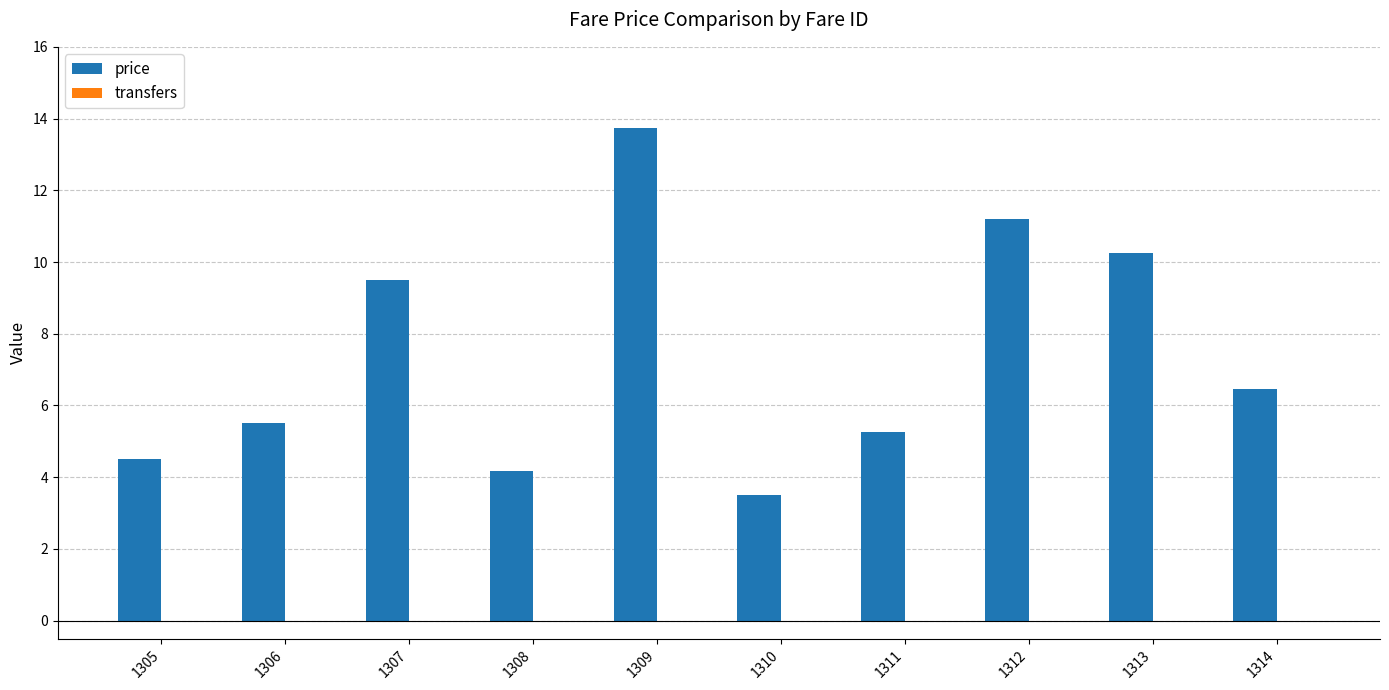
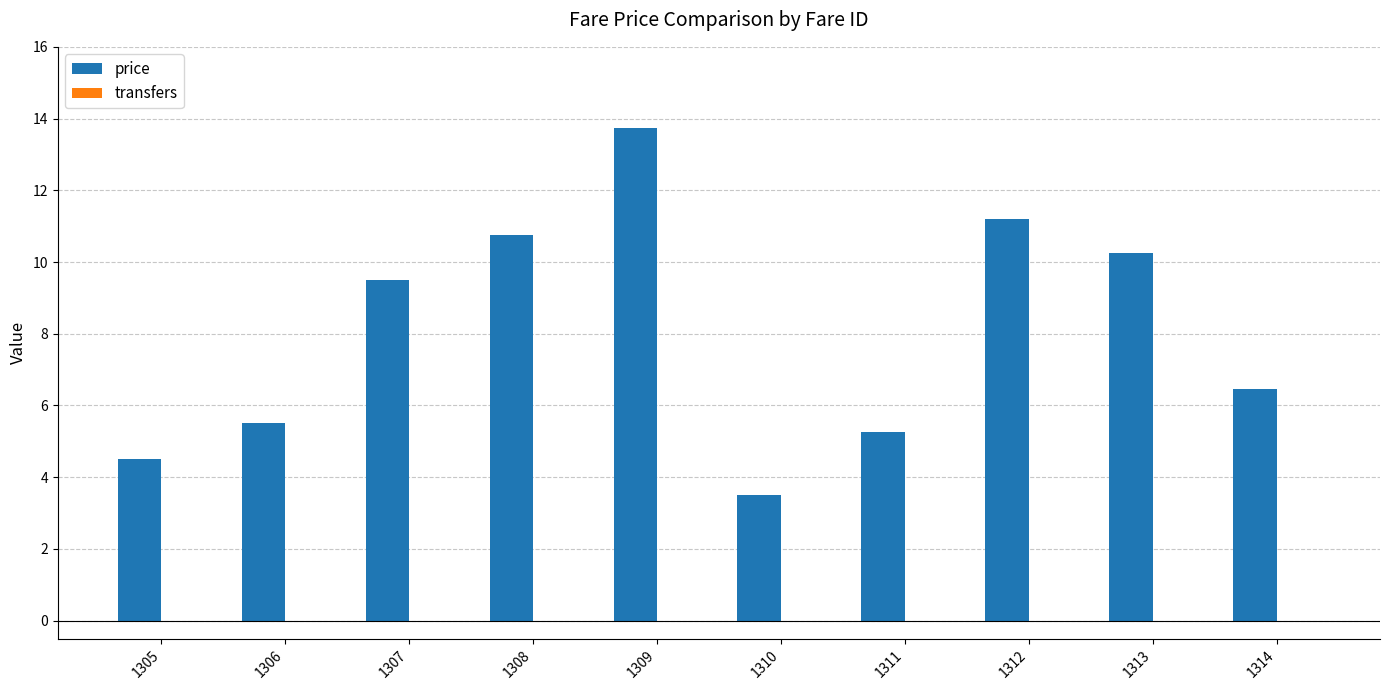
  {
    "price": {
      "1305": 4.5,
      "1306": 5.5,
      "1307": 9.5,
-     "1308": 4.2,
+     "1308": 10.8,
      "1309": 13.8,
      "1310": 3.5,
      "1311": 5.3,
      "1312": 11.2,
      "1313": 10.3,
      "1314": 6.5
    },
    "transfers": {
      "1305": 0.0,
      "1306": 0.0,
      "1307": 0.0,
      "1308": 0.0,
      "1309": 0.0,
      "1310": 0.0,
      "1311": 0.0,
      "1312": 0.0,
      "1313": 0.0,
      "1314": 0.0
    }
  }
